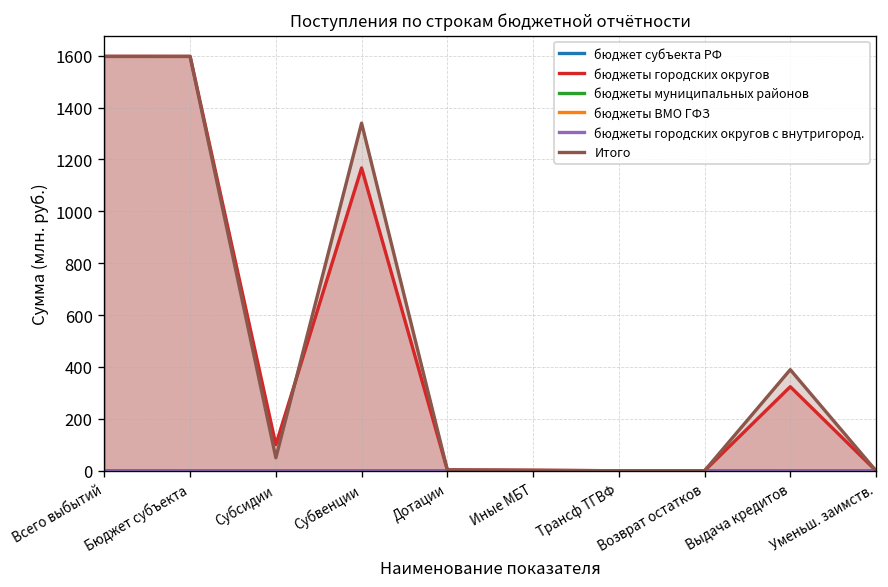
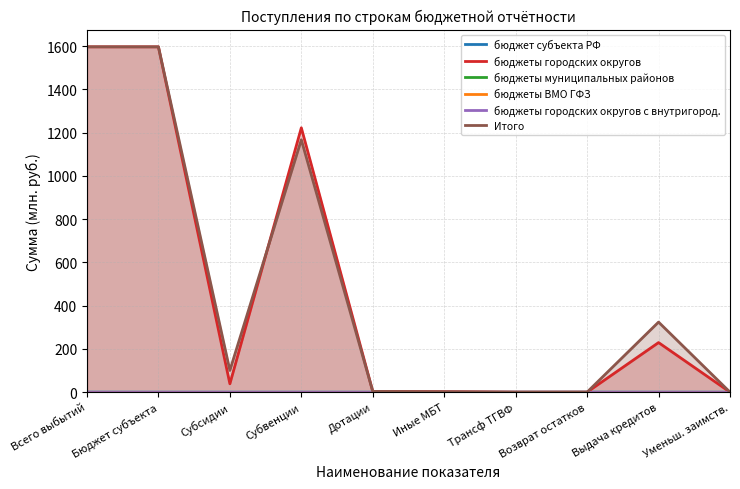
  {
    "бюджеты городских округов с внутригород.": {
      "Всего выбытий": 0,
      "Бюджет субъекта": 0,
      "Субсидии": 0,
      "Субвенции": 0,
      "Выдача кредитов": 0
    },
    "бюджеты городских округов": {
-     "Субсидии": 100,
-     "Субвенции": 1170,
-     "Выдача кредитов": 320
+     "Субсидии": 40,
+     "Субвенции": 1220,
+     "Выдача кредитов": 230
    },
    "Итого": {
-     "Субсидии": 50,
-     "Субвенции": 1340,
-     "Выдача кредитов": 390
+     "Субсидии": 100,
+     "Субвенции": 1170,
+     "Выдача кредитов": 320
    }
  }
